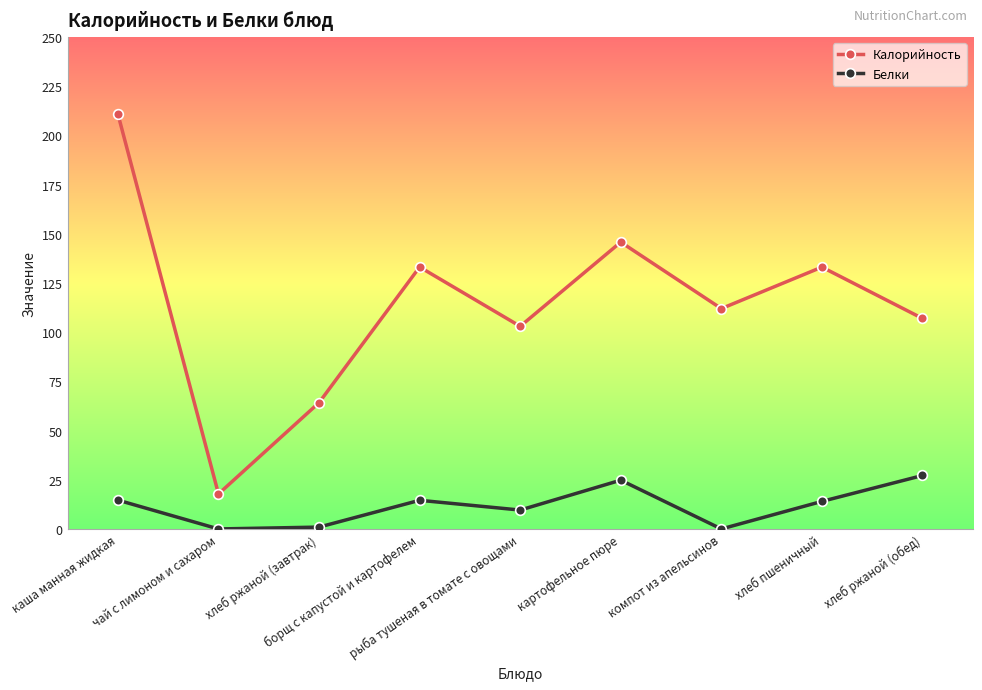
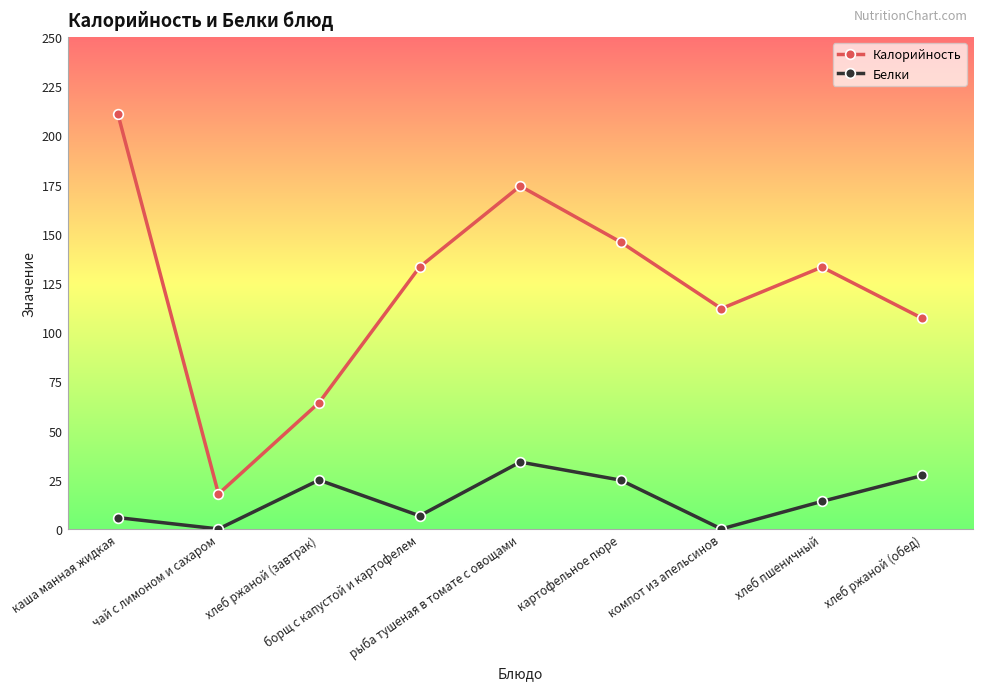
  {
    "Калорийность": {
      "каша манная жидкая": 211,
      "чай с лимоном и сахаром": 18,
      "хлеб ржаной (завтрак)": 64,
      "борщ с капустой и картофелем": 133,
-     "рыба тушеная в томате с овощами": 103,
+     "рыба тушеная в томате с овощами": 174,
      "картофельное пюре": 146,
      "компот из апельсинов": 112,
      "хлеб пшеничный": 133,
      "хлеб ржаной (обед)": 107
    },
    "Белки": {
-     "каша манная жидкая": 15,
+     "каша манная жидкая": 6,
      "чай с лимоном и сахаром": 0,
-     "хлеб ржаной (завтрак)": 1,
-     "борщ с капустой и картофелем": 15,
-     "рыба тушеная в томате с овощами": 10,
+     "хлеб ржаной (завтрак)": 25,
+     "борщ с капустой и картофелем": 7,
+     "рыба тушеная в томате с овощами": 34,
      "картофельное пюре": 25,
      "компот из апельсинов": 0,
      "хлеб пшеничный": 14,
      "хлеб ржаной (обед)": 27
    }
  }
